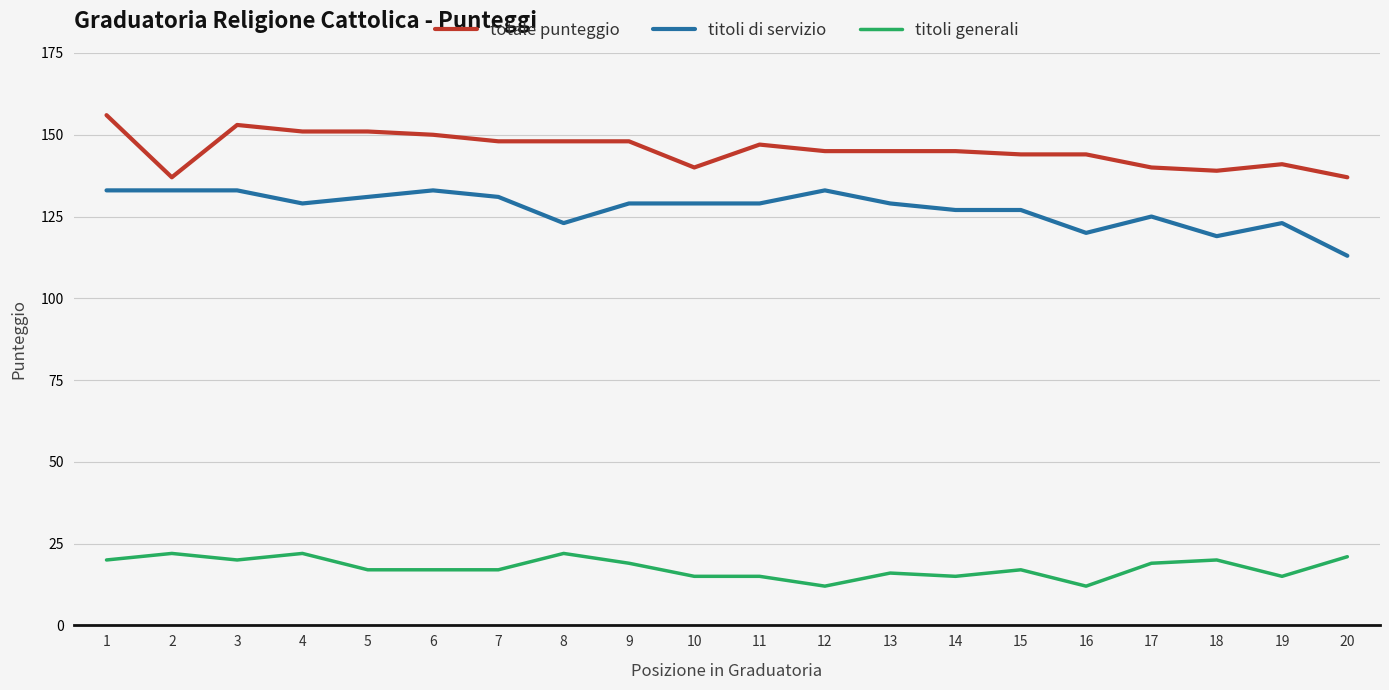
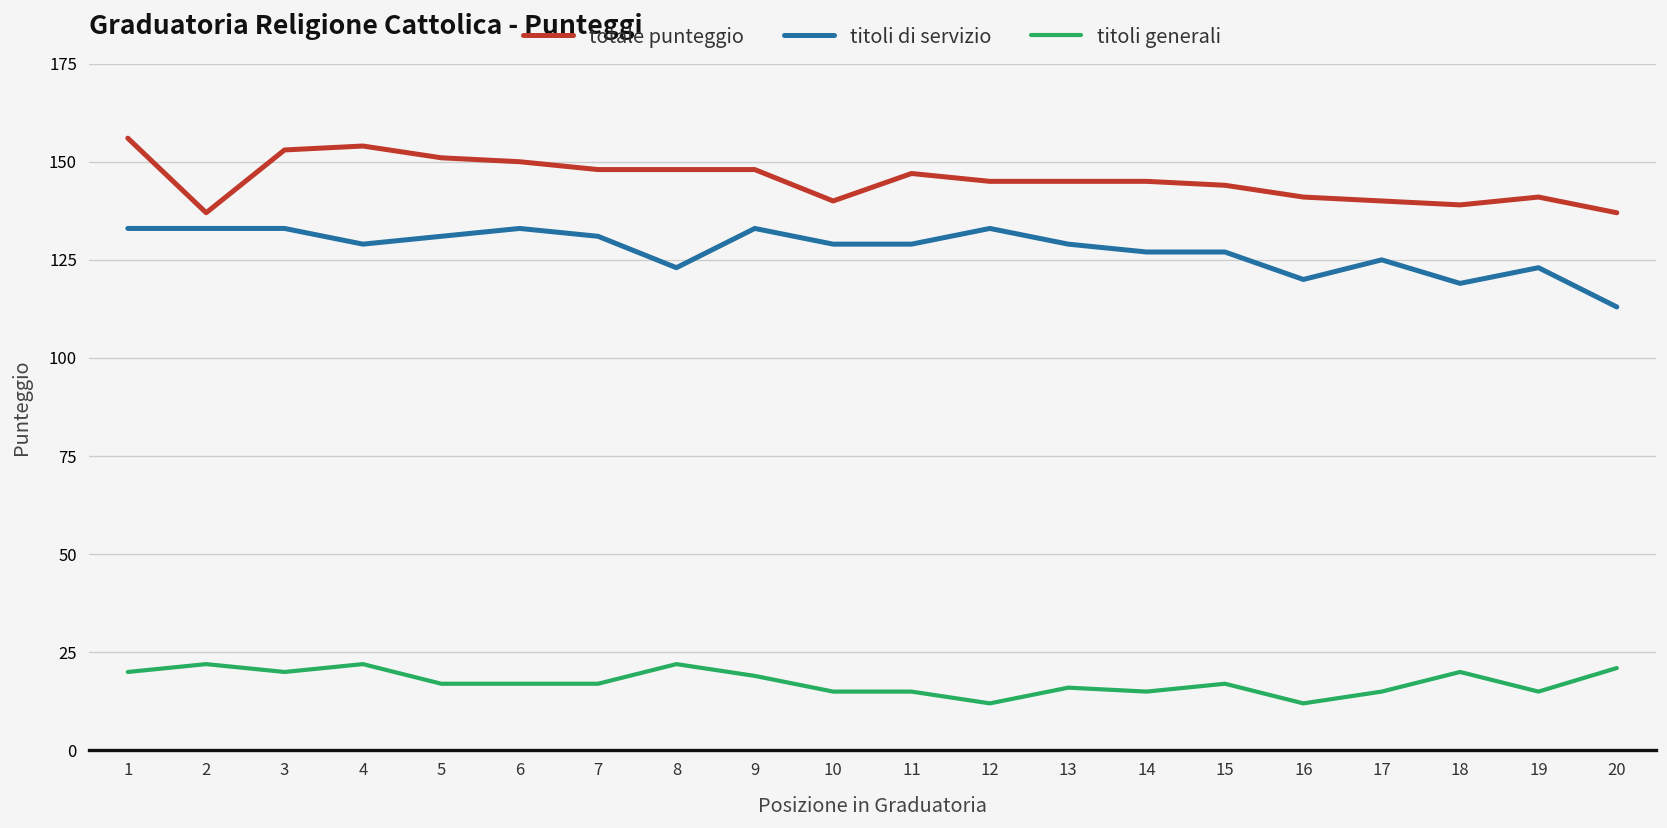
  {
    "totale punteggio": {
      "1": 156,
      "2": 137,
      "3": 153,
-     "4": 151,
+     "4": 154,
      "5": 151,
      "6": 150,
      "7": 148,
      "8": 148,
      "9": 148,
      "10": 140,
      "11": 147,
      "12": 145,
      "13": 145,
      "14": 145,
      "15": 144,
-     "16": 144,
+     "16": 141,
      "17": 140,
      "18": 139,
      "19": 141,
      "20": 137
    },
    "titoli di servizio": {
      "1": 133,
      "2": 133,
      "3": 133,
      "4": 129,
      "5": 131,
      "6": 133,
      "7": 131,
      "8": 123,
-     "9": 129,
+     "9": 133,
      "10": 129,
      "11": 129,
      "12": 133,
      "13": 129,
      "14": 127,
      "15": 127,
      "16": 120,
      "17": 125,
      "18": 119,
      "19": 123,
      "20": 113
    },
    "titoli generali": {
      "1": 20,
      "2": 22,
      "3": 20,
      "4": 22,
      "5": 17,
      "6": 17,
      "7": 17,
      "8": 22,
      "9": 19,
      "10": 15,
      "11": 15,
      "12": 12,
      "13": 16,
      "14": 15,
      "15": 17,
      "16": 12,
-     "17": 19,
+     "17": 15,
      "18": 20,
      "19": 15,
      "20": 21
    }
  }
